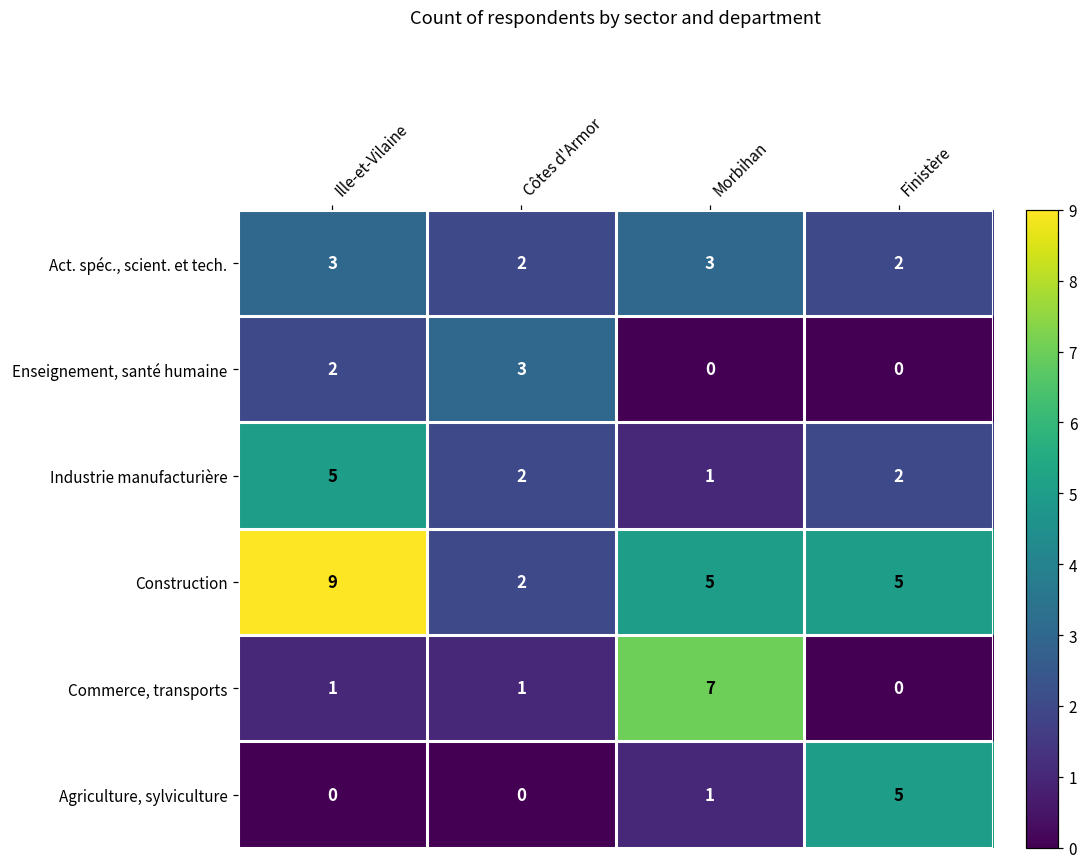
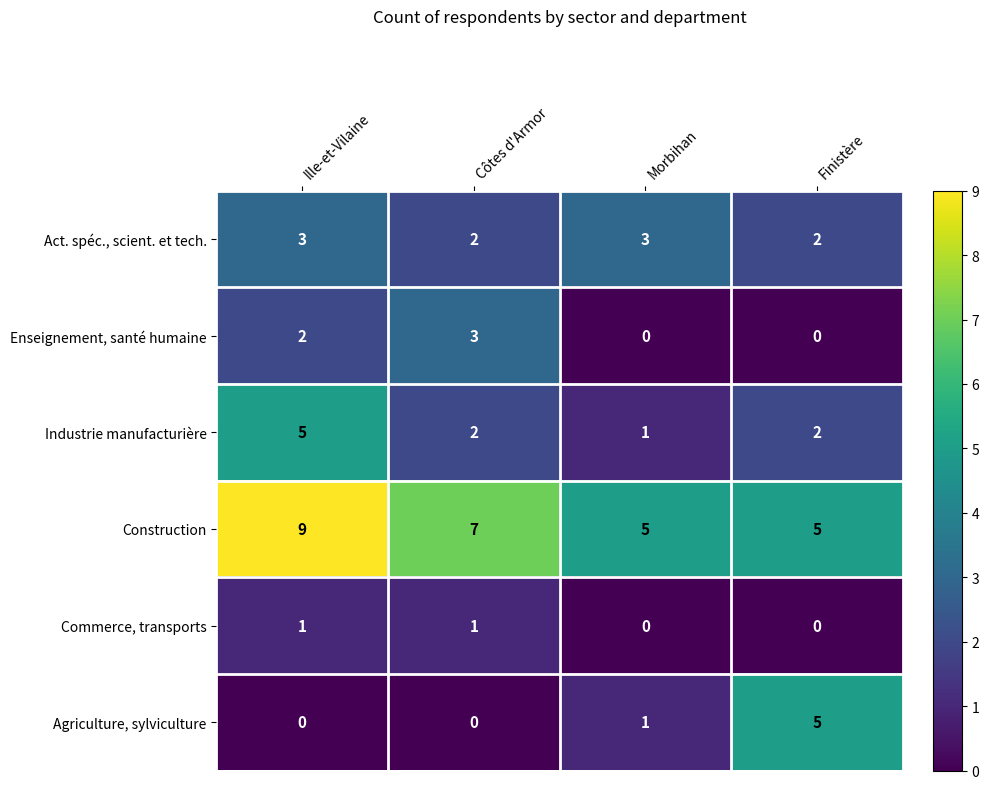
  {
    "Act. spéc., scient. et tech.": {
      "Ille-et-Vilaine": 3,
      "Côtes d'Armor": 2,
      "Morbihan": 3,
      "Finistère": 2
    },
    "Enseignement, santé humaine": {
      "Ille-et-Vilaine": 2,
      "Côtes d'Armor": 3,
      "Morbihan": 0,
      "Finistère": 0
    },
    "Industrie manufacturière": {
      "Ille-et-Vilaine": 5,
      "Côtes d'Armor": 2,
      "Morbihan": 1,
      "Finistère": 2
    },
    "Construction": {
      "Ille-et-Vilaine": 9,
-     "Côtes d'Armor": 2,
+     "Côtes d'Armor": 7,
      "Morbihan": 5,
      "Finistère": 5
    },
    "Commerce, transports": {
      "Ille-et-Vilaine": 1,
      "Côtes d'Armor": 1,
-     "Morbihan": 7,
+     "Morbihan": 0,
      "Finistère": 0
    },
    "Agriculture, sylviculture": {
      "Ille-et-Vilaine": 0,
      "Côtes d'Armor": 0,
      "Morbihan": 1,
      "Finistère": 5
    }
  }
